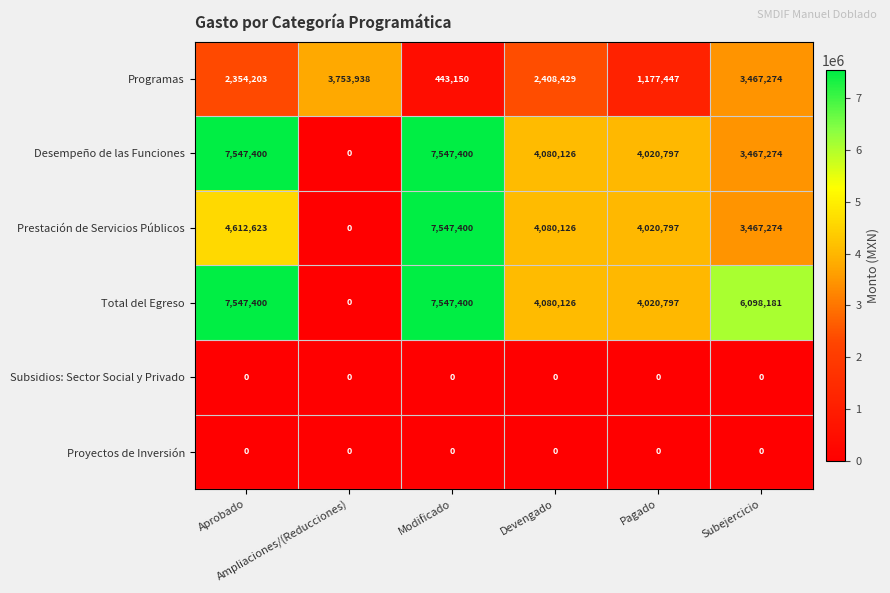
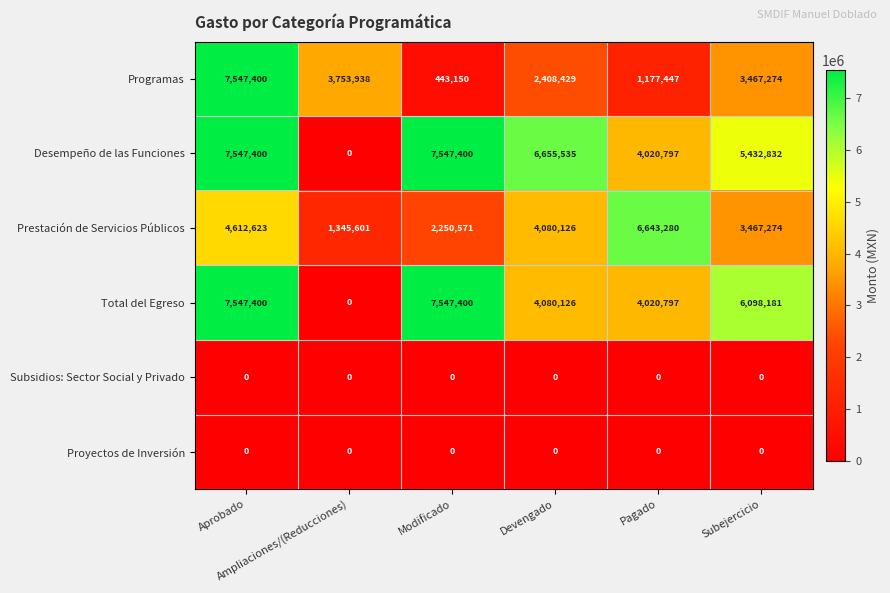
  {
    "Programas": {
-     "Aprobado": "2,354,203",
+     "Aprobado": "7,547,400",
      "Ampliaciones/(Reducciones)": "3,753,938",
      "Modificado": "443,150",
      "Devengado": "2,408,429",
      "Pagado": "1,177,447",
      "Subejercicio": "3,467,274"
    },
    "Desempeño de las Funciones": {
      "Aprobado": "7,547,400",
      "Ampliaciones/(Reducciones)": "0",
      "Modificado": "7,547,400",
-     "Devengado": "4,080,126",
+     "Devengado": "6,655,535",
      "Pagado": "4,020,797",
-     "Subejercicio": "3,467,274"
+     "Subejercicio": "5,432,832"
    },
    "Prestación de Servicios Públicos": {
      "Aprobado": "4,612,623",
-     "Ampliaciones/(Reducciones)": "0",
-     "Modificado": "7,547,400",
+     "Ampliaciones/(Reducciones)": "1,345,601",
+     "Modificado": "2,250,571",
      "Devengado": "4,080,126",
-     "Pagado": "4,020,797",
+     "Pagado": "6,643,280",
      "Subejercicio": "3,467,274"
    },
    "Total del Egreso": {
      "Aprobado": "7,547,400",
      "Ampliaciones/(Reducciones)": "0",
      "Modificado": "7,547,400",
      "Devengado": "4,080,126",
      "Pagado": "4,020,797",
      "Subejercicio": "6,098,181"
    },
    "Subsidios: Sector Social y Privado": {
      "Aprobado": "0",
      "Ampliaciones/(Reducciones)": "0",
      "Modificado": "0",
      "Devengado": "0",
      "Pagado": "0",
      "Subejercicio": "0"
    },
    "Proyectos de Inversión": {
      "Aprobado": "0",
      "Ampliaciones/(Reducciones)": "0",
      "Modificado": "0",
      "Devengado": "0",
      "Pagado": "0",
      "Subejercicio": "0"
    }
  }
